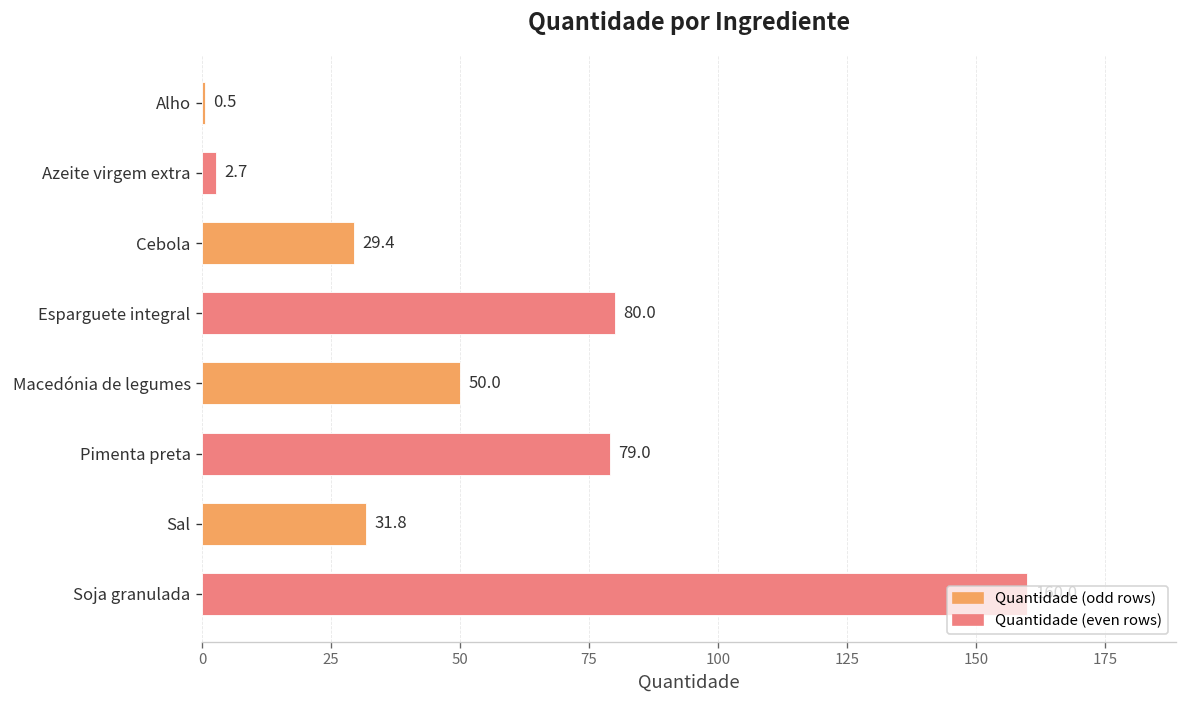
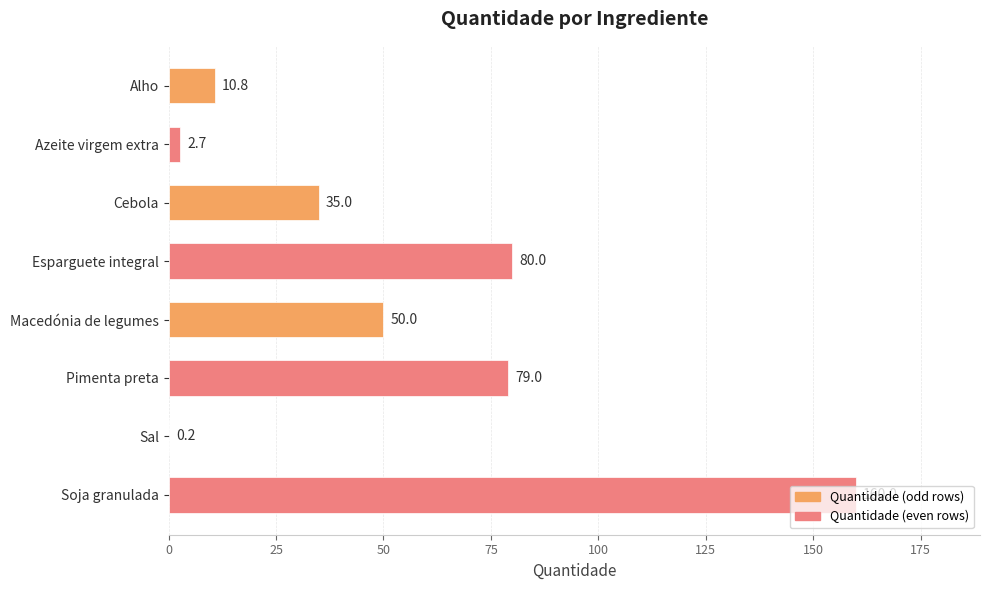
  {
-   "Alho": 0.5,
+   "Alho": 10.8,
    "Azeite virgem extra": 2.7,
-   "Cebola": 29.4,
+   "Cebola": 35.0,
    "Esparguete integral": 80.0,
    "Macedónia de legumes": 50.0,
    "Pimenta preta": 79.0,
-   "Sal": 31.8
+   "Sal": 0.2
  }
